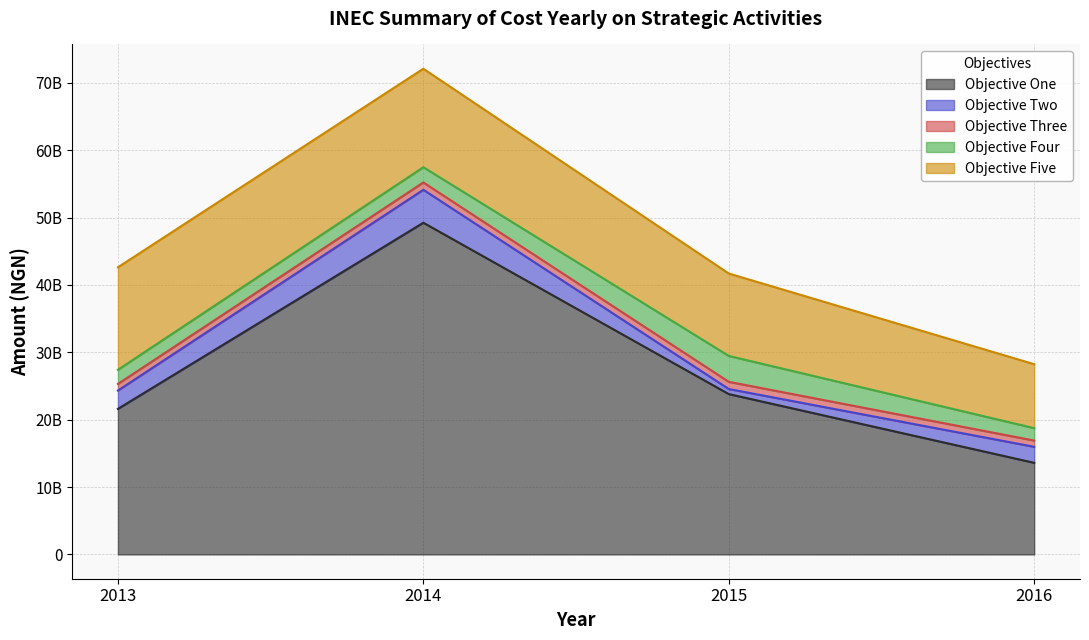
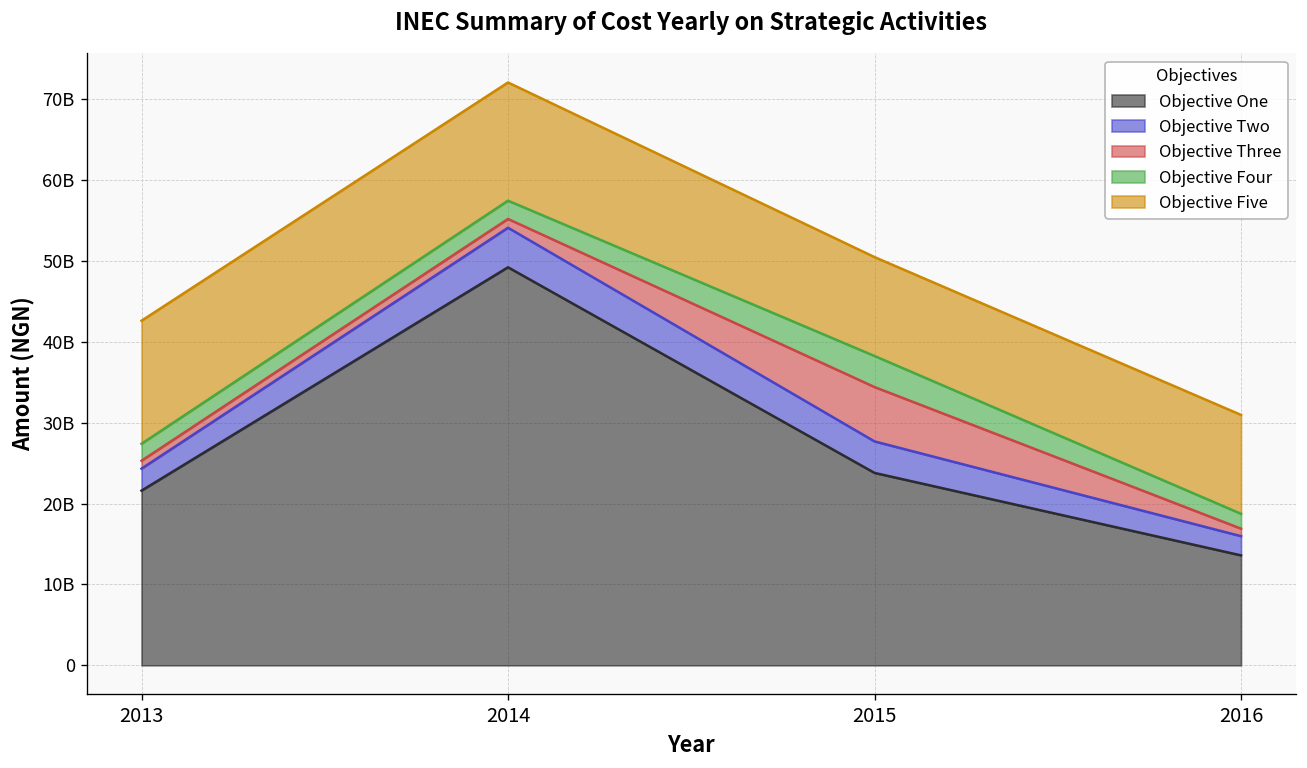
  {
    "Objective One": {
      "2013": 22000000000,
      "2014": 49000000000,
      "2015": 24000000000,
      "2016": 14000000000
    },
    "Objective Two": {
      "2013": 3000000000,
      "2014": 5000000000,
-     "2015": 1000000000,
+     "2015": 4000000000,
      "2016": 2000000000
    },
    "Objective Three": {
      "2013": 1000000000,
      "2014": 1000000000,
-     "2015": 1000000000,
+     "2015": 7000000000,
      "2016": 1000000000
    },
    "Objective Four": {
      "2013": 2000000000,
      "2014": 2000000000,
      "2015": 4000000000,
      "2016": 2000000000
    },
    "Objective Five": {
      "2013": 15000000000,
      "2014": 15000000000,
      "2015": 12000000000,
-     "2016": 9000000000
+     "2016": 12000000000
    }
  }
